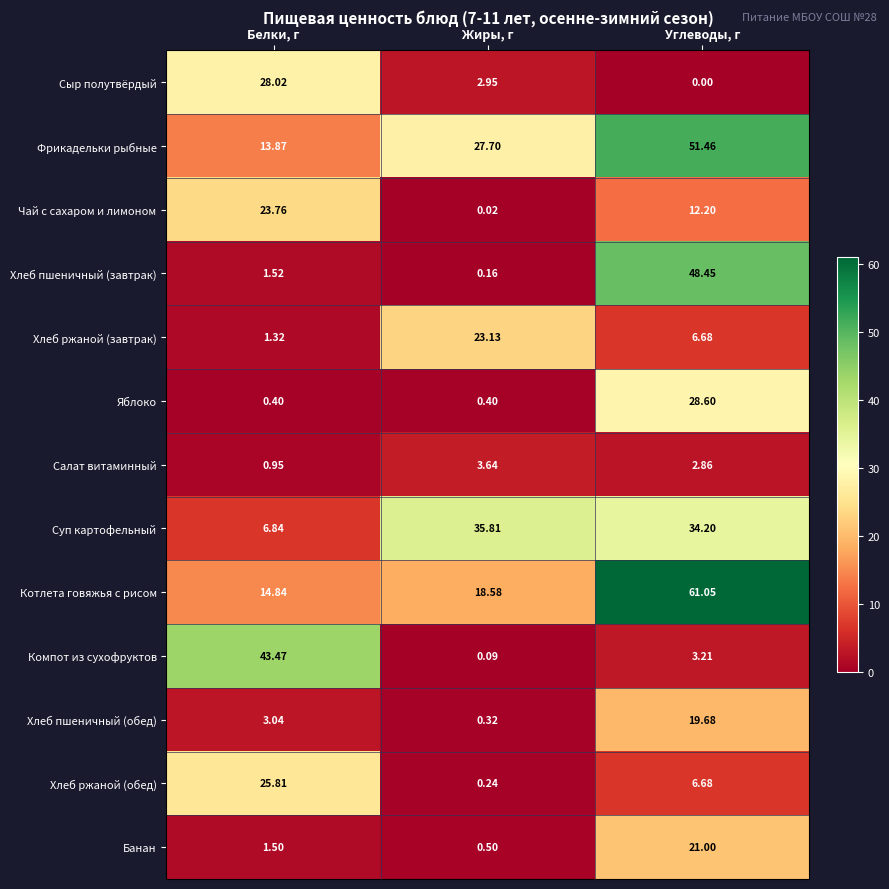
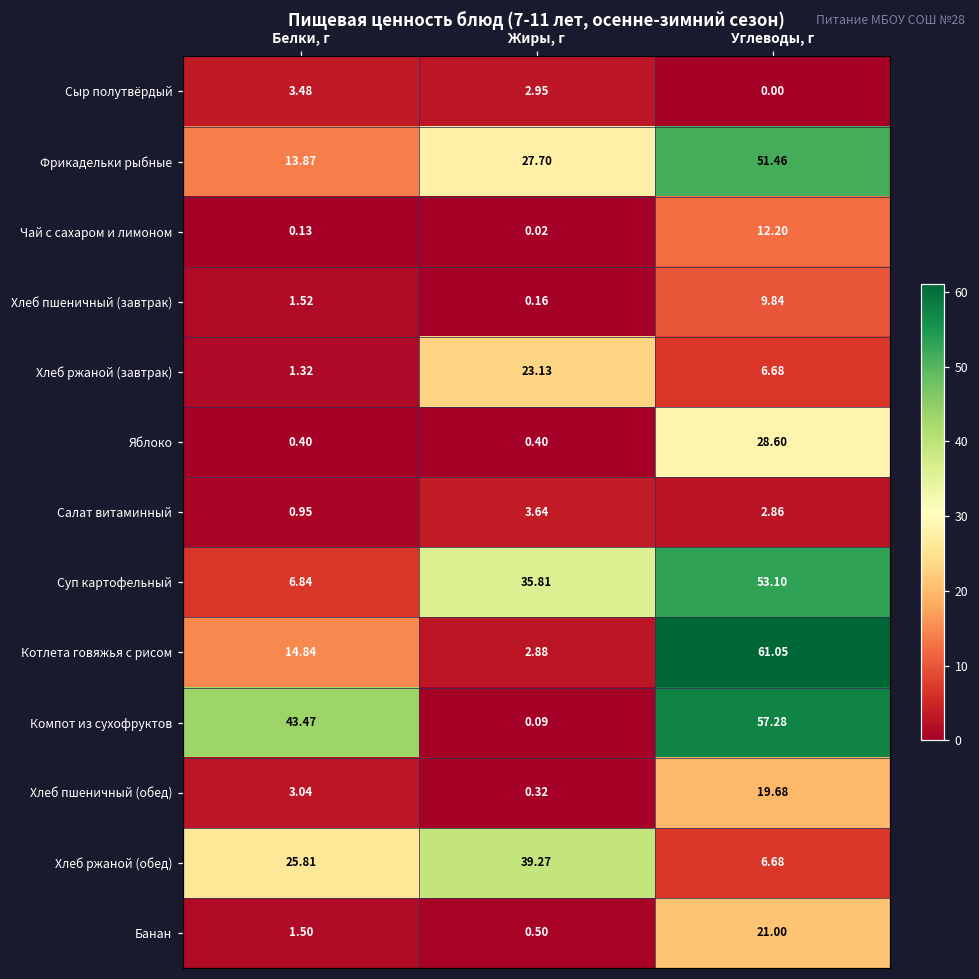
  {
    "Сыр полутвёрдый": {
-     "Белки, г": 28.02,
+     "Белки, г": 3.48,
      "Жиры, г": 2.95,
      "Углеводы, г": 0.00
    },
    "Фрикадельки рыбные": {
      "Белки, г": 13.87,
      "Жиры, г": 27.70,
      "Углеводы, г": 51.46
    },
    "Чай с сахаром и лимоном": {
-     "Белки, г": 23.76,
+     "Белки, г": 0.13,
      "Жиры, г": 0.02,
      "Углеводы, г": 12.20
    },
    "Хлеб пшеничный (завтрак)": {
      "Белки, г": 1.52,
      "Жиры, г": 0.16,
-     "Углеводы, г": 48.45
+     "Углеводы, г": 9.84
    },
    "Хлеб ржаной (завтрак)": {
      "Белки, г": 1.32,
      "Жиры, г": 23.13,
      "Углеводы, г": 6.68
    },
    "Яблоко": {
      "Белки, г": 0.40,
      "Жиры, г": 0.40,
      "Углеводы, г": 28.60
    },
    "Салат витаминный": {
      "Белки, г": 0.95,
      "Жиры, г": 3.64,
      "Углеводы, г": 2.86
    },
    "Суп картофельный": {
      "Белки, г": 6.84,
      "Жиры, г": 35.81,
-     "Углеводы, г": 34.20
+     "Углеводы, г": 53.10
    },
    "Котлета говяжья с рисом": {
      "Белки, г": 14.84,
-     "Жиры, г": 18.58,
+     "Жиры, г": 2.88,
      "Углеводы, г": 61.05
    },
    "Компот из сухофруктов": {
      "Белки, г": 43.47,
      "Жиры, г": 0.09,
-     "Углеводы, г": 3.21
+     "Углеводы, г": 57.28
    },
    "Хлеб пшеничный (обед)": {
      "Белки, г": 3.04,
      "Жиры, г": 0.32,
      "Углеводы, г": 19.68
    },
    "Хлеб ржаной (обед)": {
      "Белки, г": 25.81,
-     "Жиры, г": 0.24,
+     "Жиры, г": 39.27,
      "Углеводы, г": 6.68
    },
    "Банан": {
      "Белки, г": 1.50,
      "Жиры, г": 0.50,
      "Углеводы, г": 21.00
    }
  }
